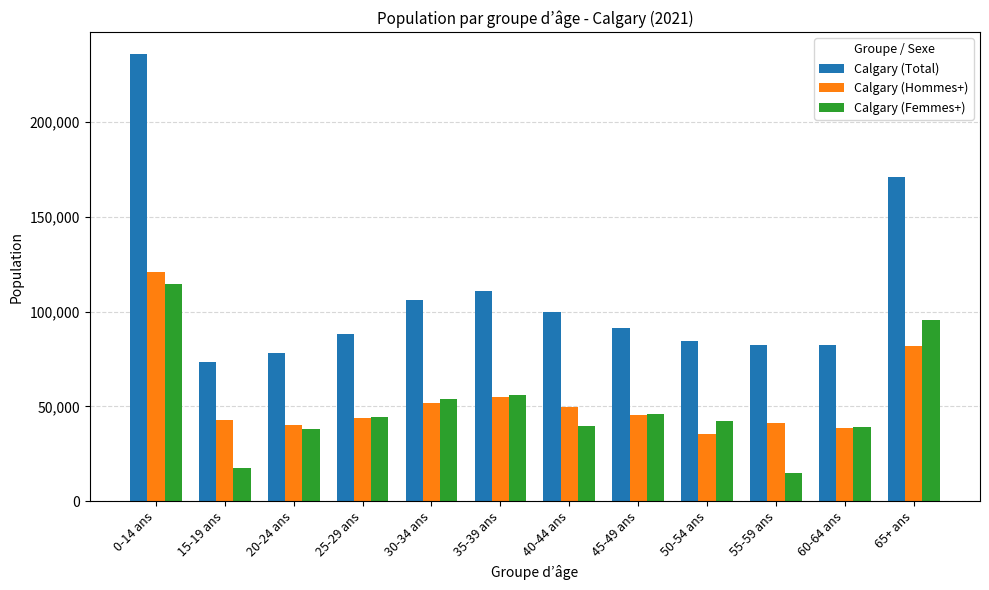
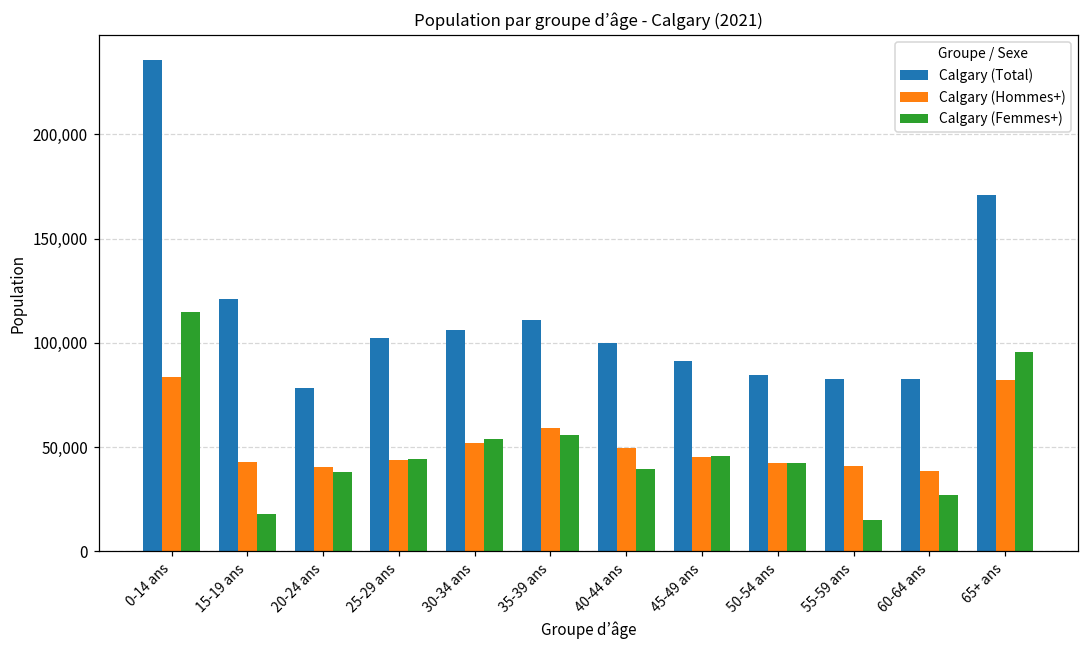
  {
    "Calgary (Total)": {
      "0-14 ans": "236,000",
-     "15-19 ans": "73,000",
+     "15-19 ans": "121,000",
      "20-24 ans": "78,000",
-     "25-29 ans": "88,000",
+     "25-29 ans": "102,000",
      "30-34 ans": "106,000",
      "35-39 ans": "111,000",
      "40-44 ans": "100,000",
      "45-49 ans": "91,000",
      "50-54 ans": "85,000",
      "55-59 ans": "83,000",
      "60-64 ans": "83,000",
      "65+ ans": "171,000"
    },
    "Calgary (Hommes+)": {
-     "0-14 ans": "121,000",
+     "0-14 ans": "84,000",
      "15-19 ans": "43,000",
      "20-24 ans": "40,000",
      "25-29 ans": "44,000",
      "30-34 ans": "52,000",
-     "35-39 ans": "55,000",
+     "35-39 ans": "59,000",
      "40-44 ans": "49,000",
      "45-49 ans": "45,000",
-     "50-54 ans": "36,000",
+     "50-54 ans": "43,000",
      "55-59 ans": "41,000",
      "60-64 ans": "38,000",
      "65+ ans": "82,000"
    },
    "Calgary (Femmes+)": {
      "0-14 ans": "115,000",
      "15-19 ans": "18,000",
      "20-24 ans": "38,000",
      "25-29 ans": "44,000",
      "30-34 ans": "54,000",
      "35-39 ans": "56,000",
      "40-44 ans": "40,000",
      "45-49 ans": "46,000",
      "50-54 ans": "42,000",
      "55-59 ans": "15,000",
-     "60-64 ans": "39,000",
+     "60-64 ans": "27,000",
      "65+ ans": "95,000"
    }
  }
